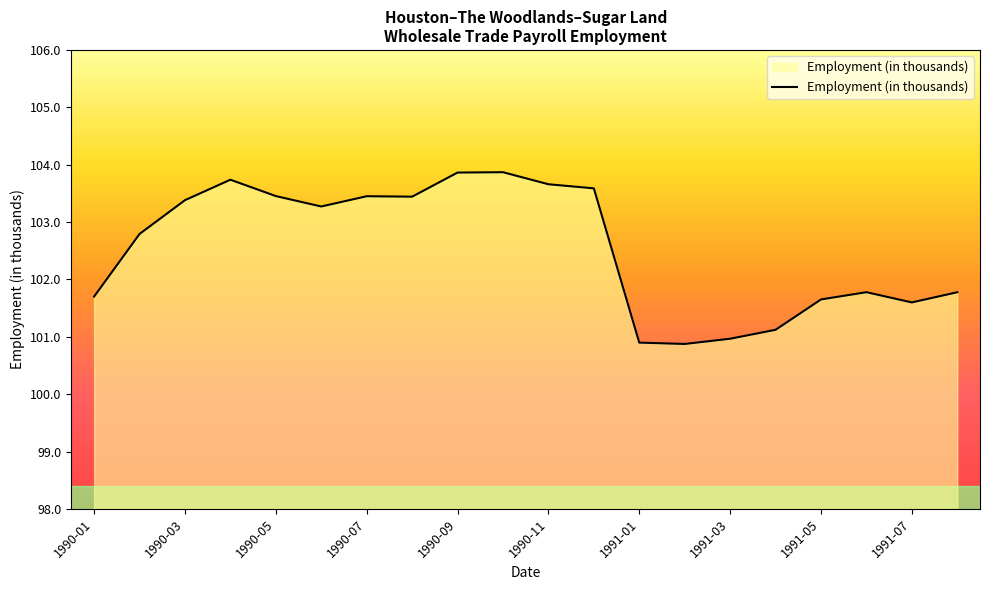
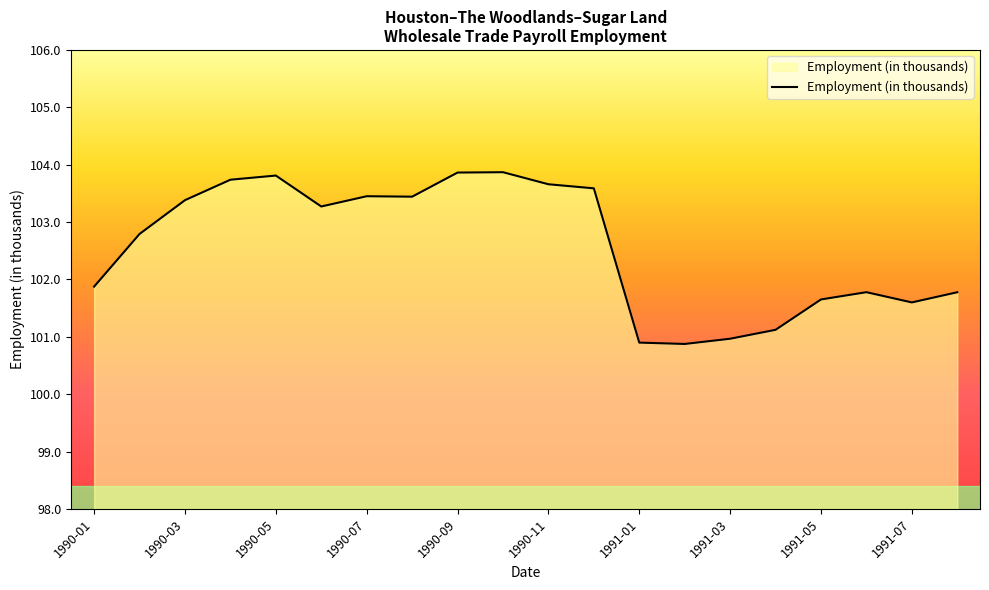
  {
-   "1990-01": 101.7,
+   "1990-01": 101.9,
    "1990-03": 103.4,
-   "1990-05": 103.5,
+   "1990-05": 103.8,
    "1990-07": 103.5,
    "1990-09": 103.9,
    "1990-11": 103.7,
    "1991-01": 100.9,
    "1991-03": 101.0,
    "1991-05": 101.7,
    "1991-07": 101.6
  }
